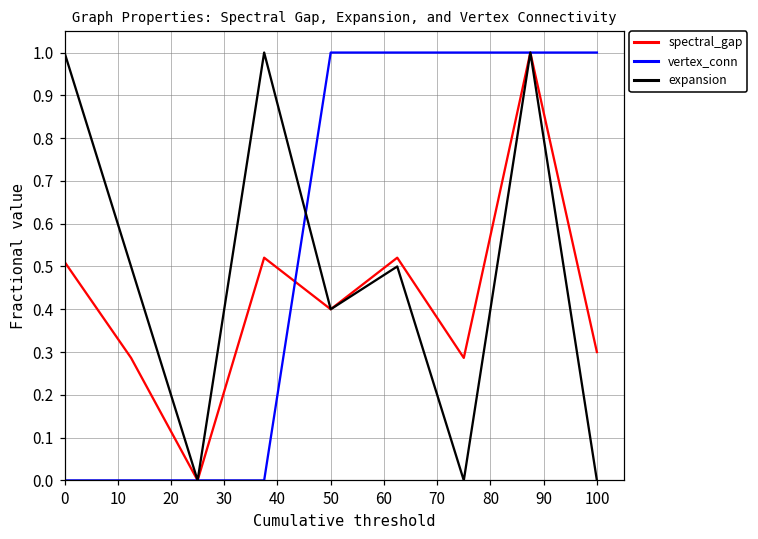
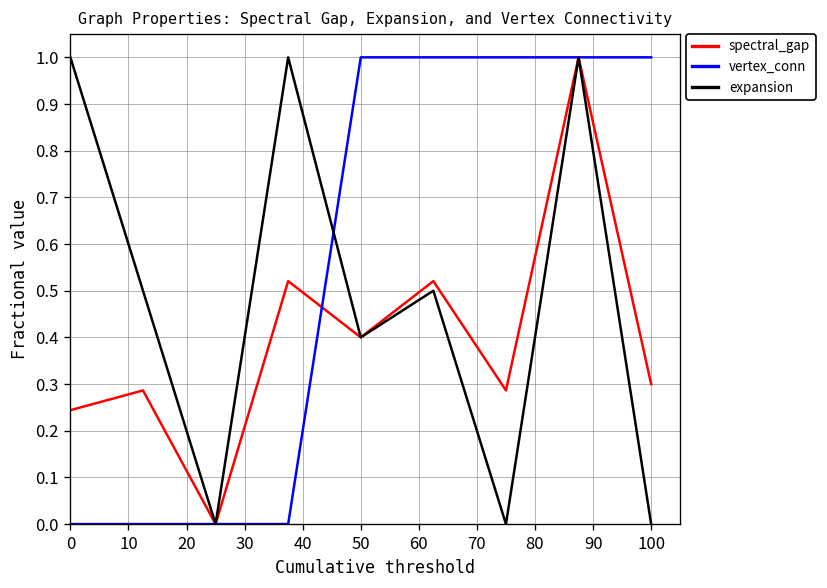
  {
    "spectral_gap": {
-     "0": 0.51,
+     "0": 0.24,
      "100": 0.30
    },
    "vertex_conn": {
      "0": 0.00,
      "50": 1.00,
      "100": 1.00
    },
    "expansion": {
      "0": 1.00,
      "100": 0.00
    }
  }
